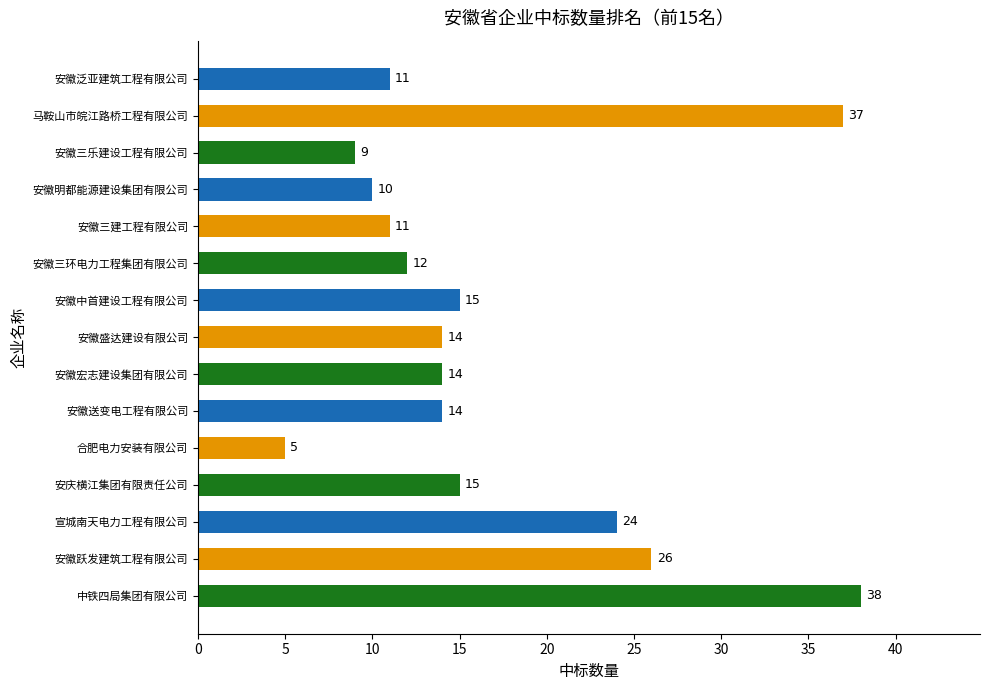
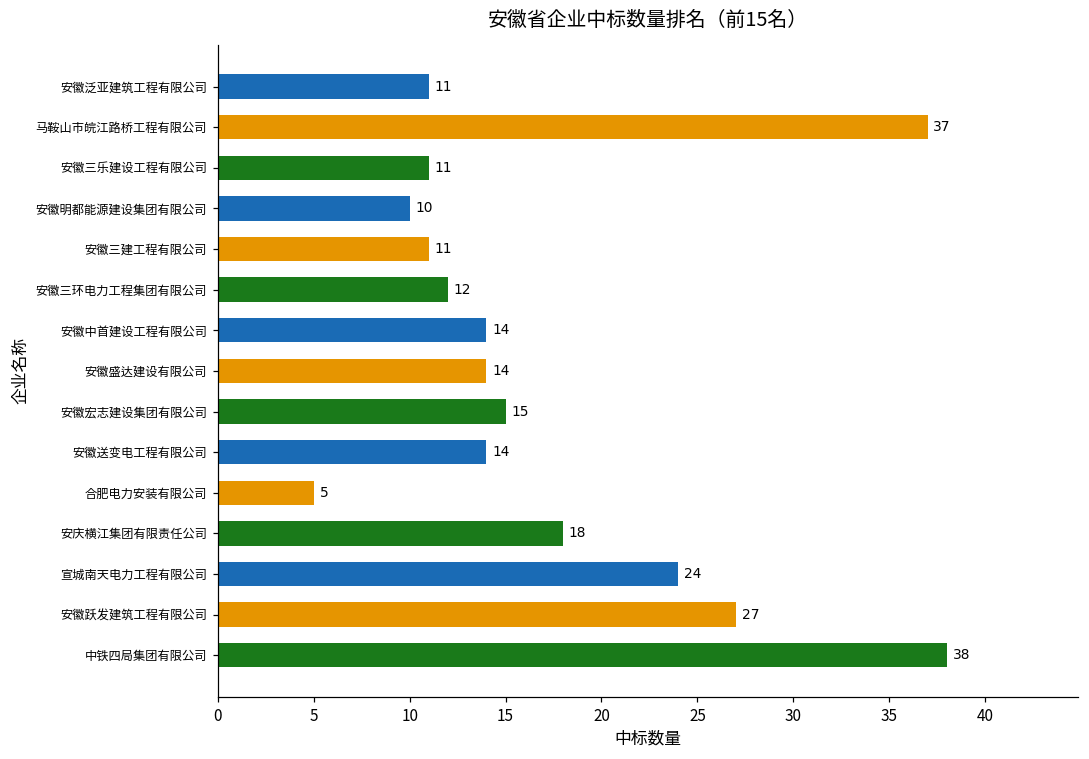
  {
    "安徽泛亚建筑工程有限公司": 11,
    "马鞍山市皖江路桥工程有限公司": 37,
-   "安徽三乐建设工程有限公司": 9,
+   "安徽三乐建设工程有限公司": 11,
    "安徽明都能源建设集团有限公司": 10,
    "安徽三建工程有限公司": 11,
    "安徽三环电力工程集团有限公司": 12,
-   "安徽中首建设工程有限公司": 15,
+   "安徽中首建设工程有限公司": 14,
    "安徽盛达建设有限公司": 14,
-   "安徽宏志建设集团有限公司": 14,
+   "安徽宏志建设集团有限公司": 15,
    "安徽送变电工程有限公司": 14,
    "合肥电力安装有限公司": 5,
-   "安庆横江集团有限责任公司": 15,
+   "安庆横江集团有限责任公司": 18,
    "宣城南天电力工程有限公司": 24,
-   "安徽跃发建筑工程有限公司": 26,
+   "安徽跃发建筑工程有限公司": 27,
    "中铁四局集团有限公司": 38
  }
